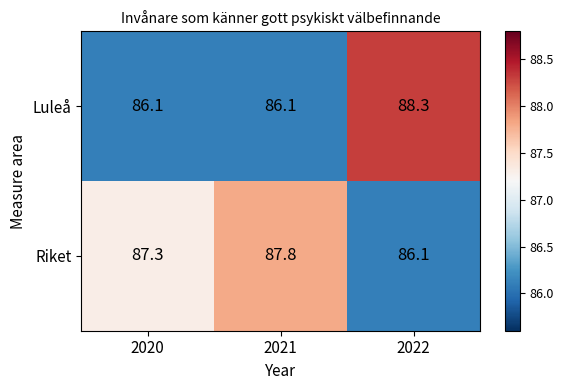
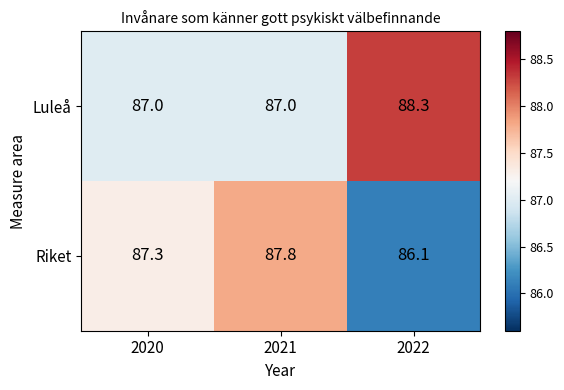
  {
    "Luleå": {
-     "2020": 86.1,
-     "2021": 86.1,
+     "2020": 87.0,
+     "2021": 87.0,
      "2022": 88.3
    },
    "Riket": {
      "2020": 87.3,
      "2021": 87.8,
      "2022": 86.1
    }
  }
